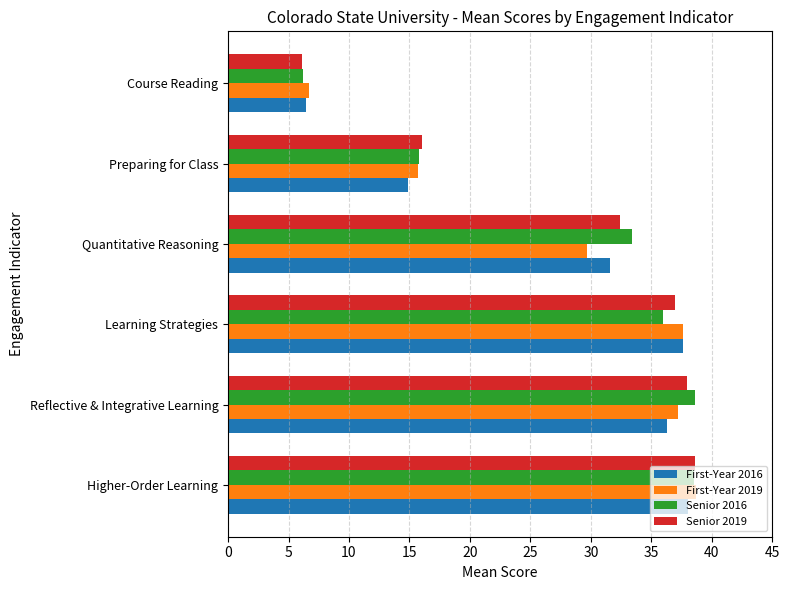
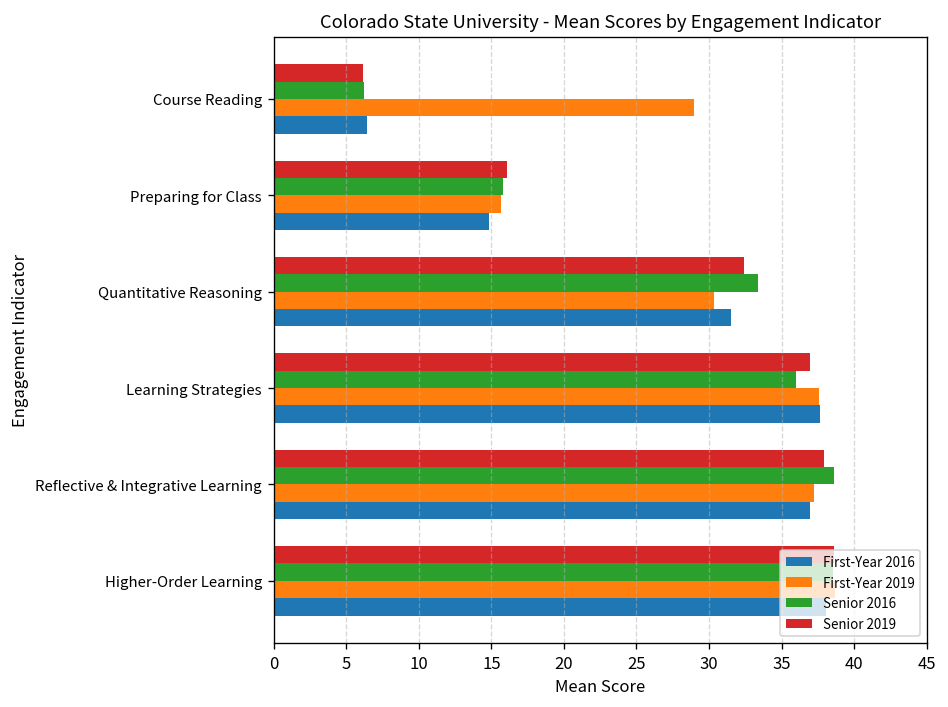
  {
    "First-Year 2016": {
      "Course Reading": 6.4,
      "Preparing for Class": 14.9,
      "Quantitative Reasoning": 31.5,
      "Learning Strategies": 37.6,
-     "Reflective & Integrative Learning": 36.3
+     "Reflective & Integrative Learning": 36.9
    },
    "First-Year 2019": {
-     "Course Reading": 6.7,
+     "Course Reading": 29.0,
      "Preparing for Class": 15.7,
-     "Quantitative Reasoning": 29.7,
+     "Quantitative Reasoning": 30.4,
      "Learning Strategies": 37.6,
      "Reflective & Integrative Learning": 37.2
    },
    "Senior 2016": {
      "Course Reading": 6.2,
      "Preparing for Class": 15.8,
      "Quantitative Reasoning": 33.4,
      "Learning Strategies": 36.0,
      "Reflective & Integrative Learning": 38.6
    },
    "Senior 2019": {
      "Course Reading": 6.1,
      "Preparing for Class": 16.1,
      "Quantitative Reasoning": 32.4,
      "Learning Strategies": 36.9,
      "Reflective & Integrative Learning": 37.9,
      "Higher-Order Learning": 38.6
    }
  }
